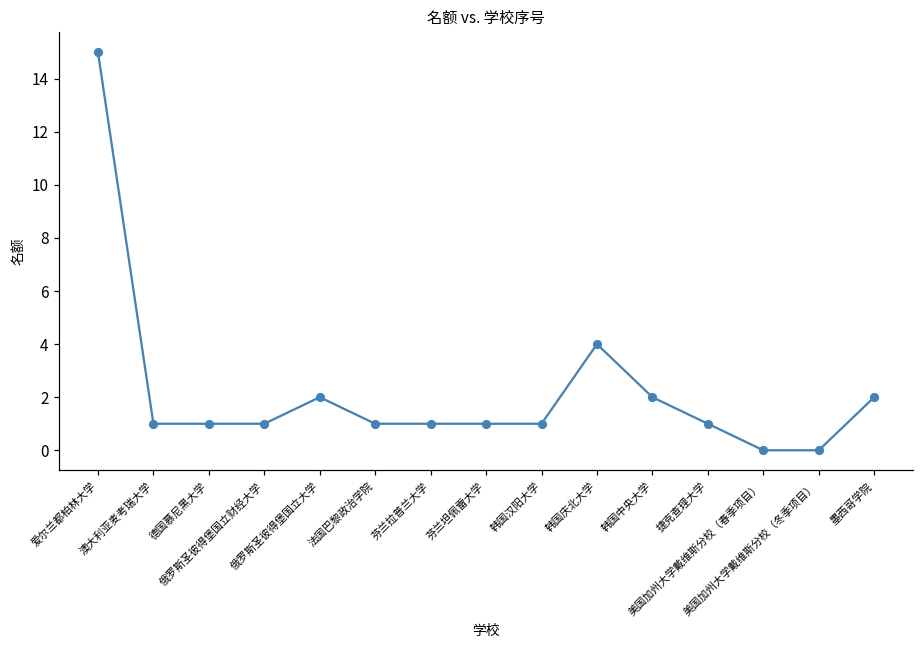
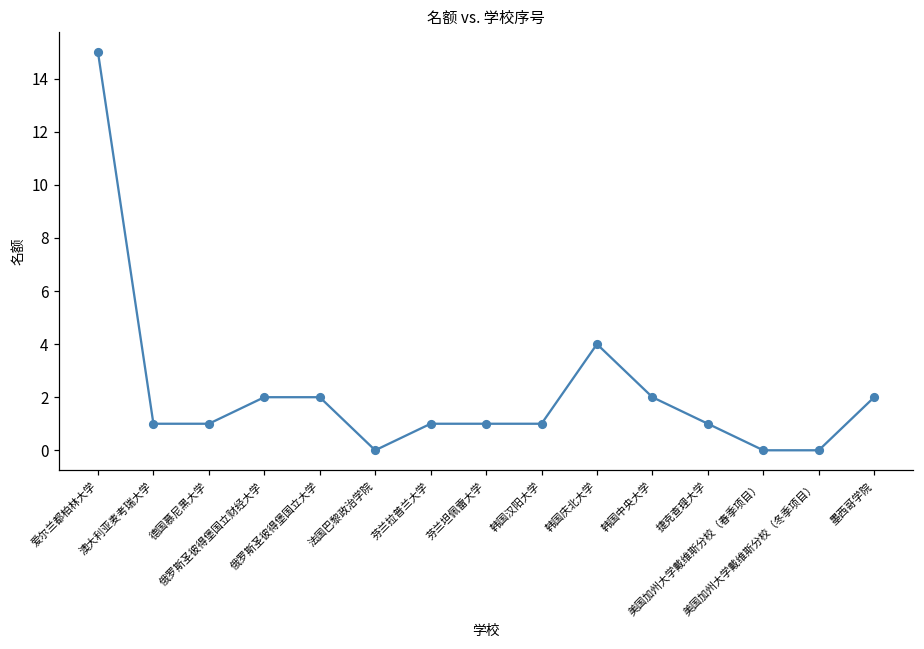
  {
    "爱尔兰都柏林大学": 15,
    "澳大利亚麦考瑞大学": 1,
    "德国慕尼黑大学": 1,
-   "俄罗斯圣彼得堡国立财经大学": 1,
+   "俄罗斯圣彼得堡国立财经大学": 2,
    "俄罗斯圣彼得堡国立大学": 2,
-   "法国巴黎政治学院": 1,
+   "法国巴黎政治学院": 0,
    "芬兰拉普兰大学": 1,
    "芬兰坦佩雷大学": 1,
    "韩国汉阳大学": 1,
    "韩国庆北大学": 4,
    "韩国中央大学": 2,
    "捷克查理大学": 1,
    "美国加州大学戴维斯分校（春季项目）": 0,
    "美国加州大学戴维斯分校（冬季项目）": 0,
    "墨西哥学院": 2
  }
